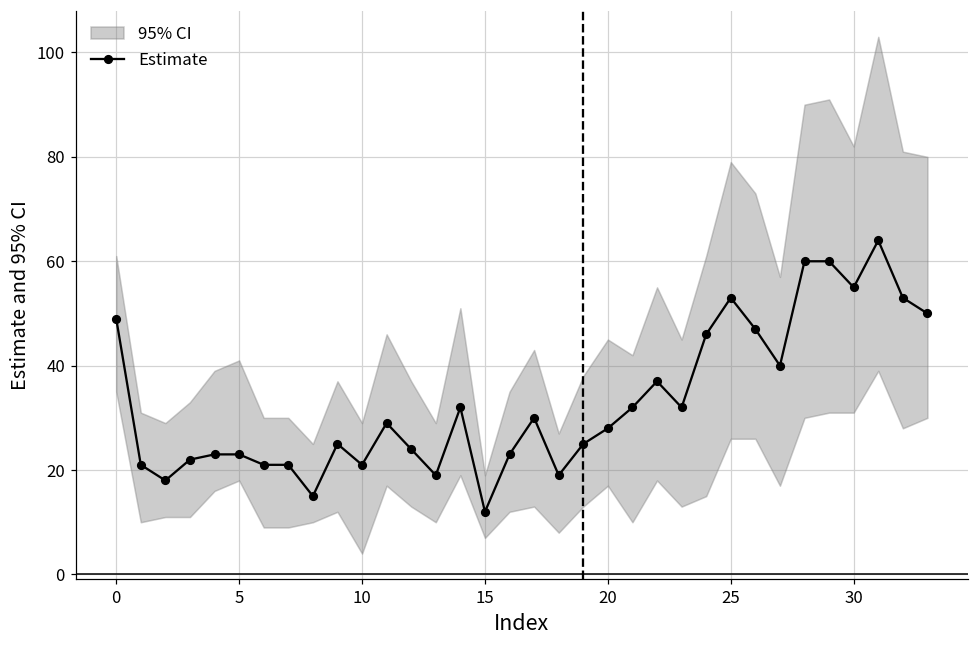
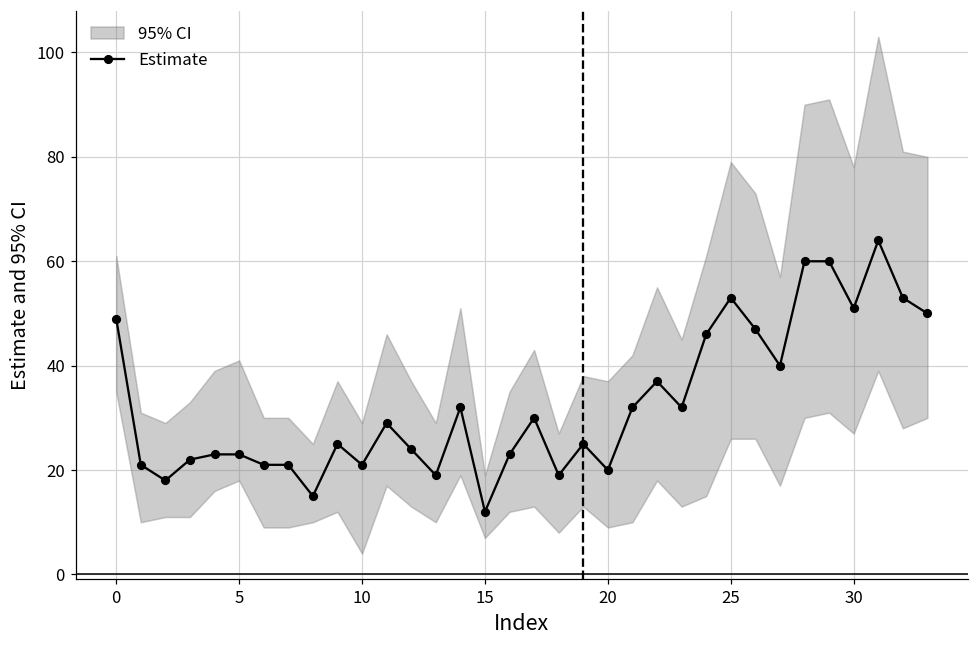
  {
    "Estimate": {
      "0": 49,
      "5": 23,
      "10": 21,
      "15": 12,
-     "20": 28,
+     "20": 20,
      "25": 53,
-     "30": 55
+     "30": 51
    }
  }
